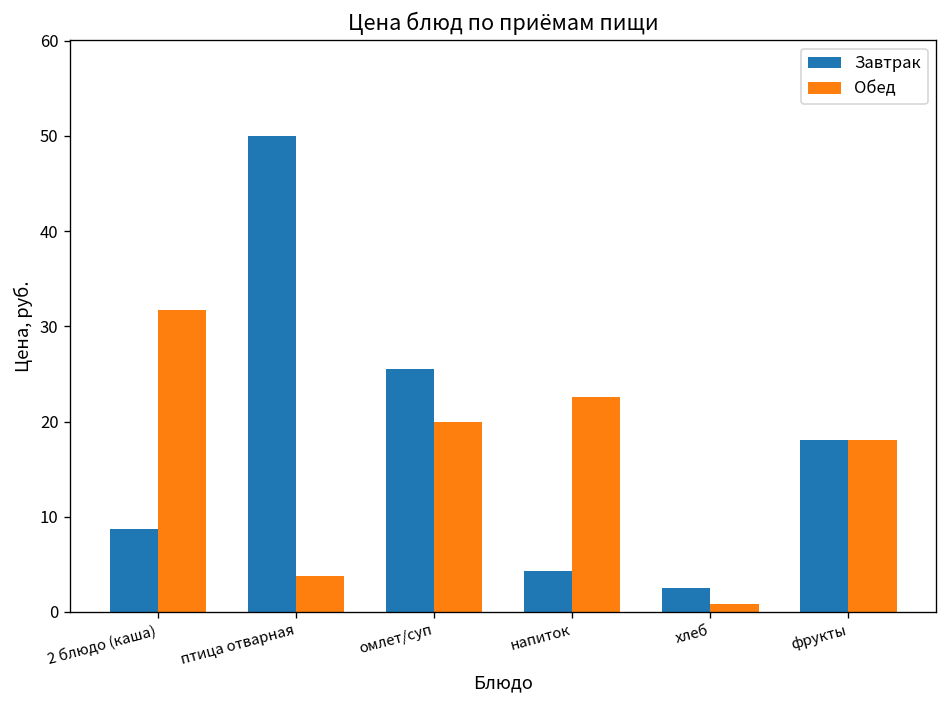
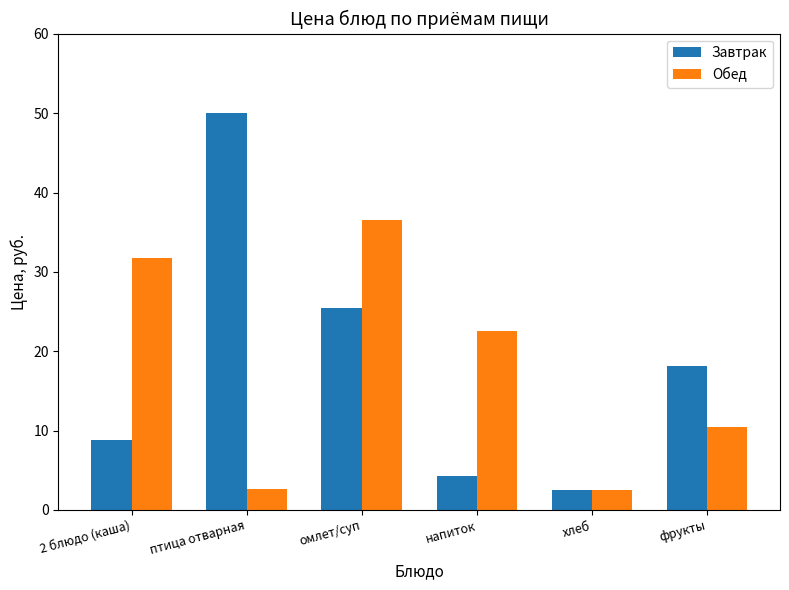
  {
    "Завтрак": {
      "2 блюдо (каша)": 9,
      "птица отварная": 50,
      "омлет/суп": 26,
      "напиток": 4,
      "хлеб": 3,
      "фрукты": 18
    },
    "Обед": {
      "2 блюдо (каша)": 32,
-     "птица отварная": 4,
-     "омлет/суп": 20,
+     "птица отварная": 3,
+     "омлет/суп": 37,
      "напиток": 23,
-     "хлеб": 1,
-     "фрукты": 18
+     "хлеб": 3,
+     "фрукты": 11
    }
  }
